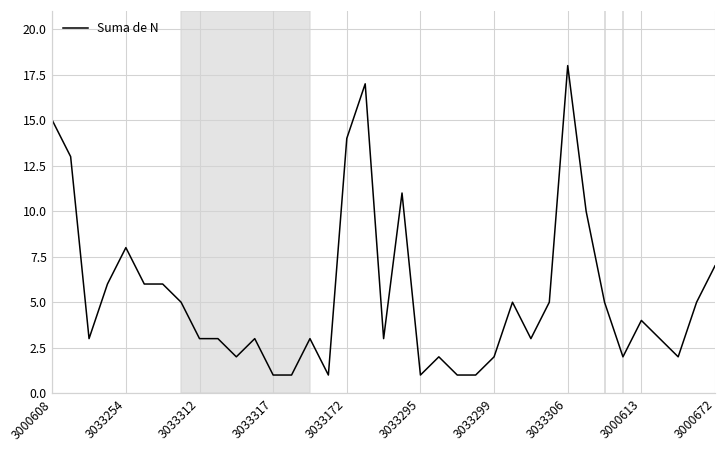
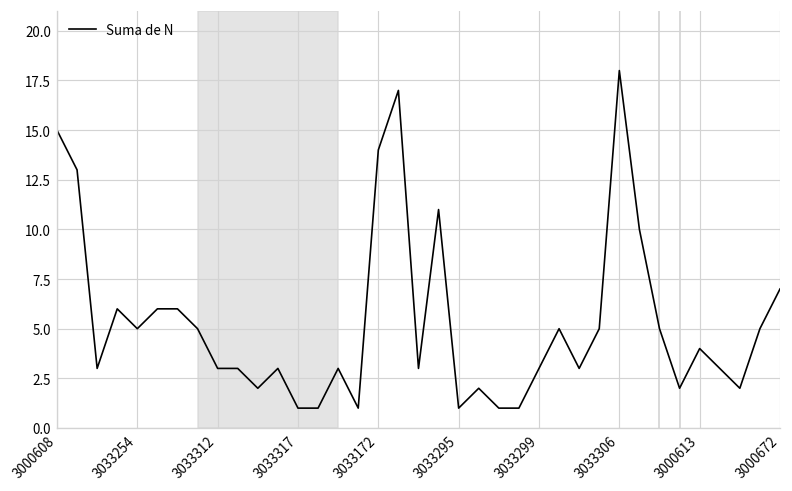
  {
    "3000608": 15,
-   "3033254": 8,
+   "3033254": 5,
    "3033172": 14,
    "3033295": 1,
-   "3033299": 2,
+   "3033299": 3,
    "3033306": 18,
    "3000613": 4,
    "3000672": 7
  }
